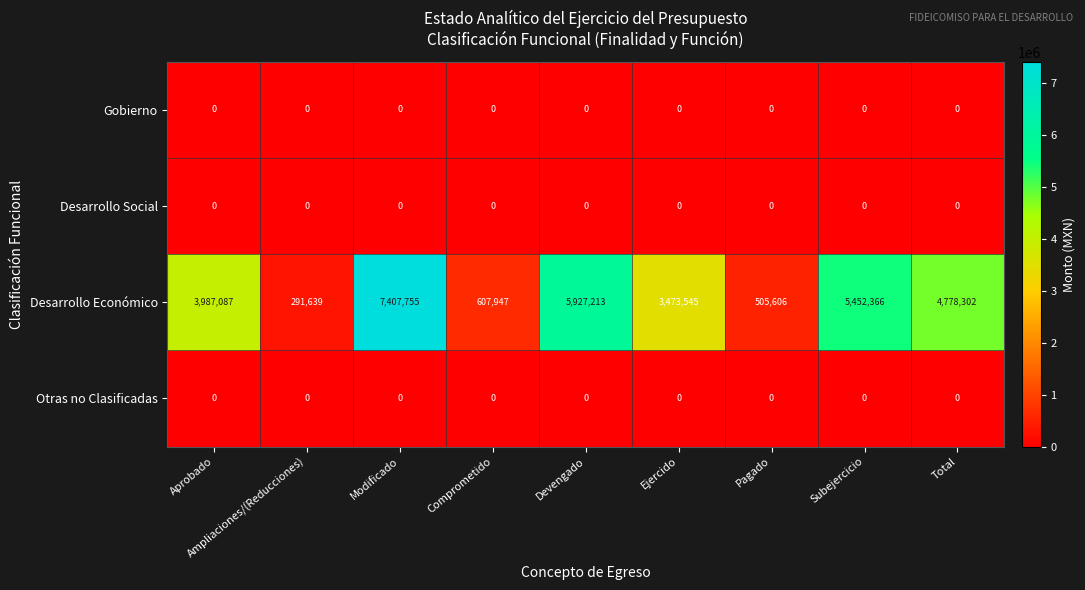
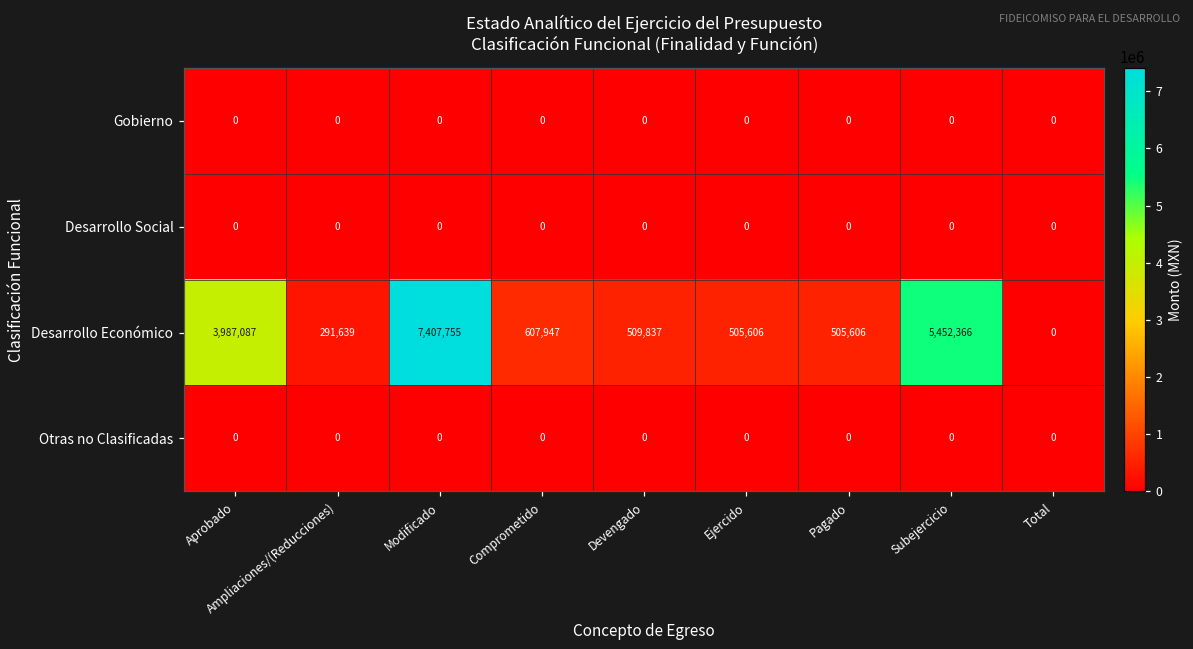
  {
    "Gobierno": {
      "Aprobado": "0",
      "Ampliaciones/(Reducciones)": "0",
      "Modificado": "0",
      "Comprometido": "0",
      "Devengado": "0",
      "Ejercido": "0",
      "Pagado": "0",
      "Subejercicio": "0",
      "Total": "0"
    },
    "Desarrollo Social": {
      "Aprobado": "0",
      "Ampliaciones/(Reducciones)": "0",
      "Modificado": "0",
      "Comprometido": "0",
      "Devengado": "0",
      "Ejercido": "0",
      "Pagado": "0",
      "Subejercicio": "0",
      "Total": "0"
    },
    "Desarrollo Económico": {
      "Aprobado": "3,987,087",
      "Ampliaciones/(Reducciones)": "291,639",
      "Modificado": "7,407,755",
      "Comprometido": "607,947",
-     "Devengado": "5,927,213",
-     "Ejercido": "3,473,545",
+     "Devengado": "509,837",
+     "Ejercido": "505,606",
      "Pagado": "505,606",
      "Subejercicio": "5,452,366",
-     "Total": "4,778,302"
+     "Total": "0"
    },
    "Otras no Clasificadas": {
      "Aprobado": "0",
      "Ampliaciones/(Reducciones)": "0",
      "Modificado": "0",
      "Comprometido": "0",
      "Devengado": "0",
      "Ejercido": "0",
      "Pagado": "0",
      "Subejercicio": "0",
      "Total": "0"
    }
  }
